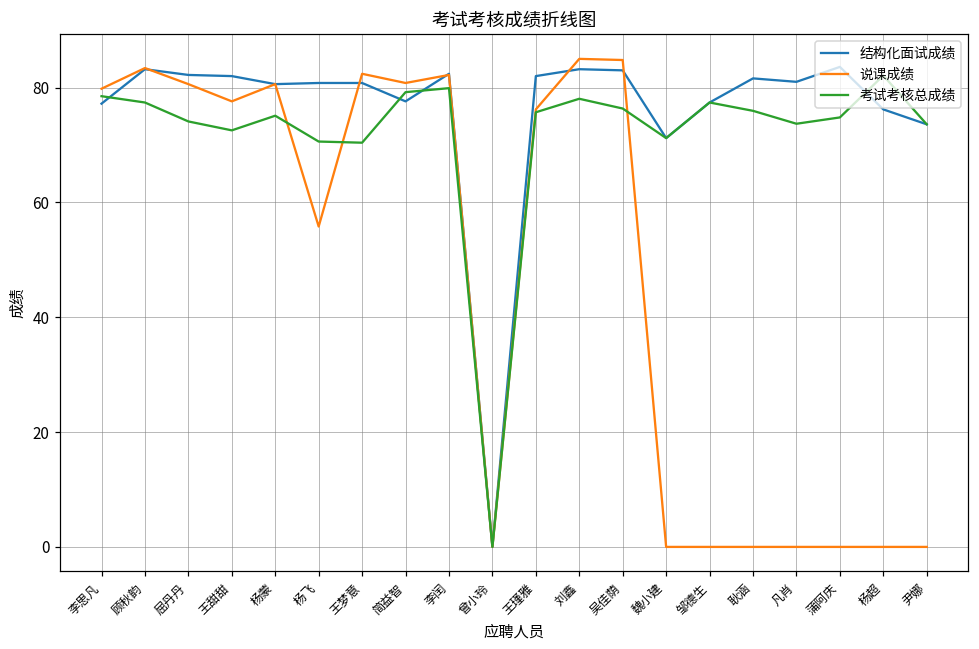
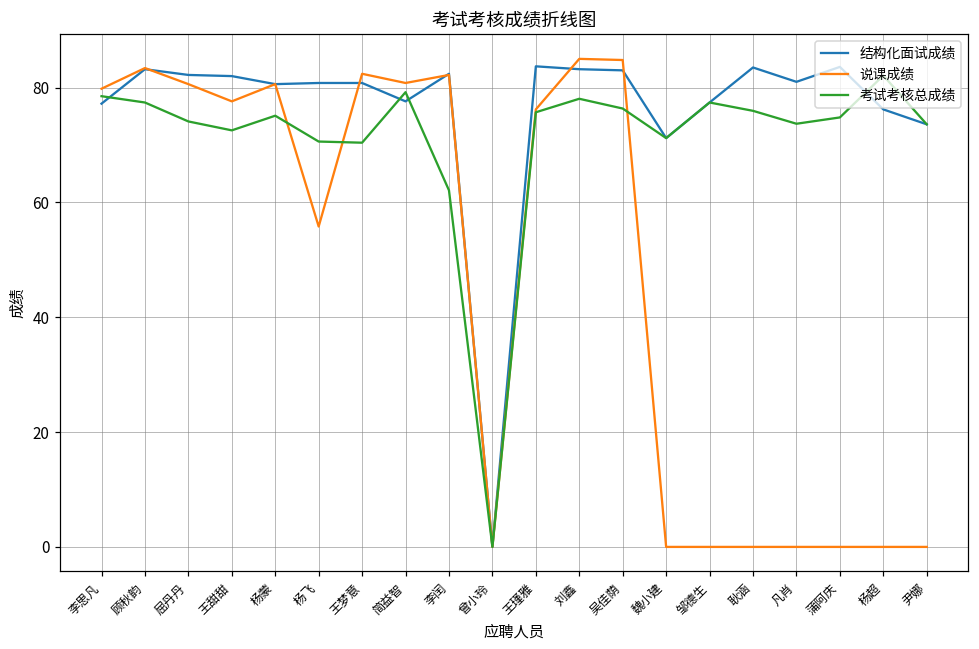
  {
    "结构化面试成绩": {
      "李思凡": 77,
      "屈丹丹": 82,
      "王甜甜": 82,
      "杨飞": 81,
      "王梦意": 81,
      "简益智": 78,
-     "王瑾雅": 82,
+     "王瑾雅": 84,
      "刘鑫": 83,
      "吴佳荫": 83,
-     "耿涵": 82,
+     "耿涵": 84,
      "凡肖": 81,
      "杨超": 76
    },
    "说课成绩": {
      "李思凡": 80,
      "屈丹丹": 81,
      "王甜甜": 78,
      "杨飞": 56,
      "王梦意": 82,
      "简益智": 81,
      "王瑾雅": 76,
      "刘鑫": 85,
      "吴佳荫": 85,
      "魏小建": 0,
      "邹德生": 0,
      "耿涵": 0,
      "凡肖": 0,
      "蒲阿庆": 0,
      "杨超": 0,
      "尹娜": 0
    },
    "考试考核总成绩": {
      "李思凡": 79,
      "顾秋韵": 77,
      "屈丹丹": 74,
      "王甜甜": 73,
      "杨蒙": 75,
      "杨飞": 71,
      "王梦意": 70,
      "简益智": 79,
-     "李闰": 80,
+     "李闰": 62,
      "王瑾雅": 76,
      "刘鑫": 78,
      "吴佳荫": 76,
      "耿涵": 76,
      "凡肖": 74,
      "蒲阿庆": 75
    }
  }
